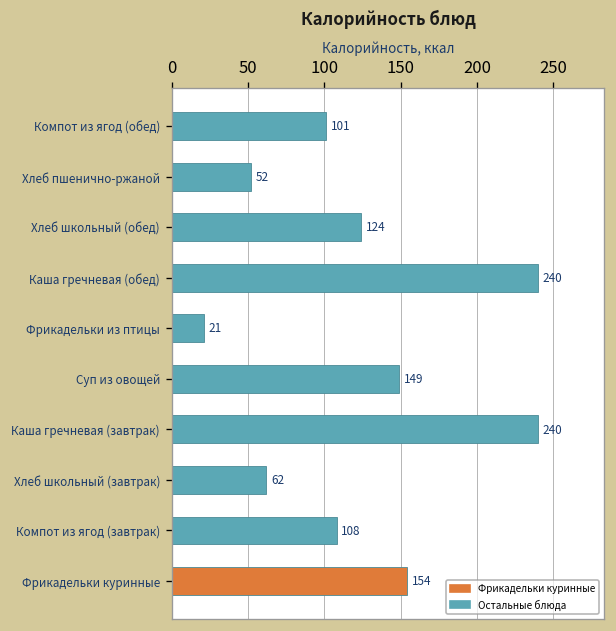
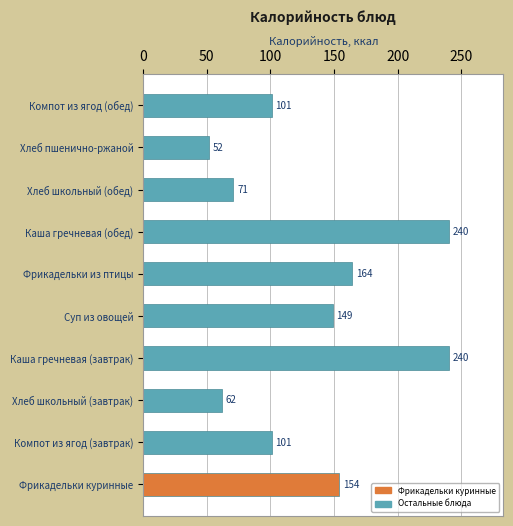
  {
    "Компот из ягод (обед)": 101,
    "Хлеб пшенично-ржаной": 52,
-   "Хлеб школьный (обед)": 124,
+   "Хлеб школьный (обед)": 71,
    "Каша гречневая (обед)": 240,
-   "Фрикадельки из птицы": 21,
+   "Фрикадельки из птицы": 164,
    "Суп из овощей": 149,
    "Каша гречневая (завтрак)": 240,
    "Хлеб школьный (завтрак)": 62,
-   "Компот из ягод (завтрак)": 108,
+   "Компот из ягод (завтрак)": 101,
    "Фрикадельки куринные": 154
  }
